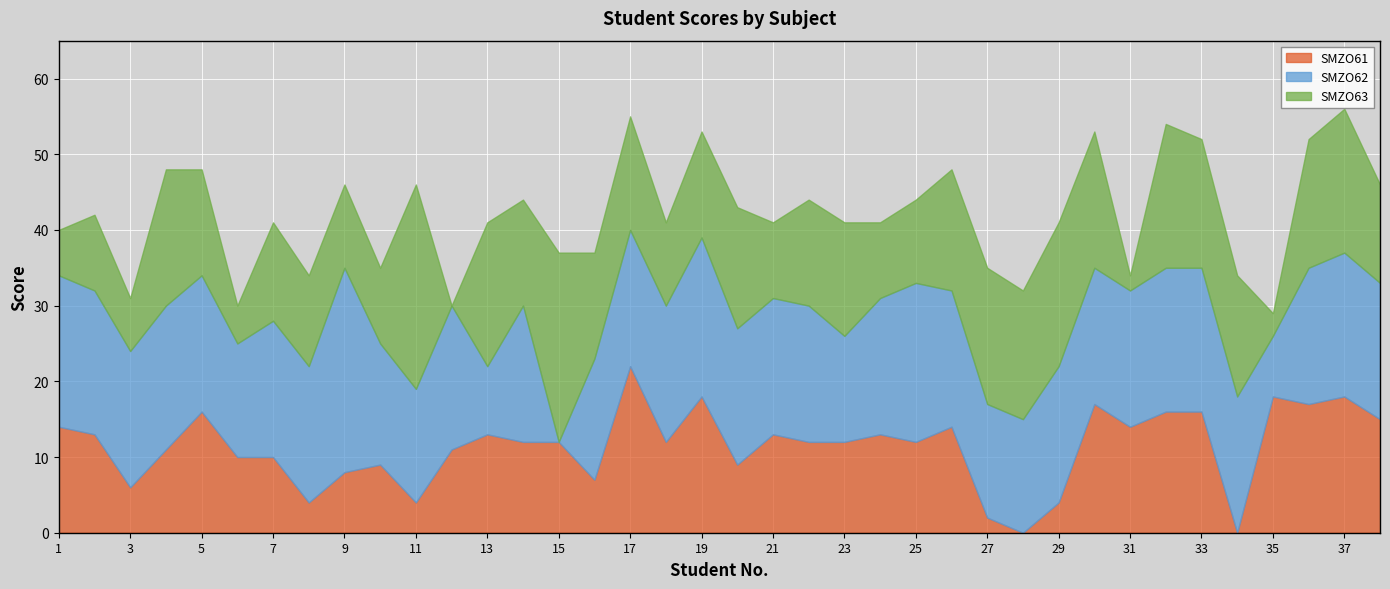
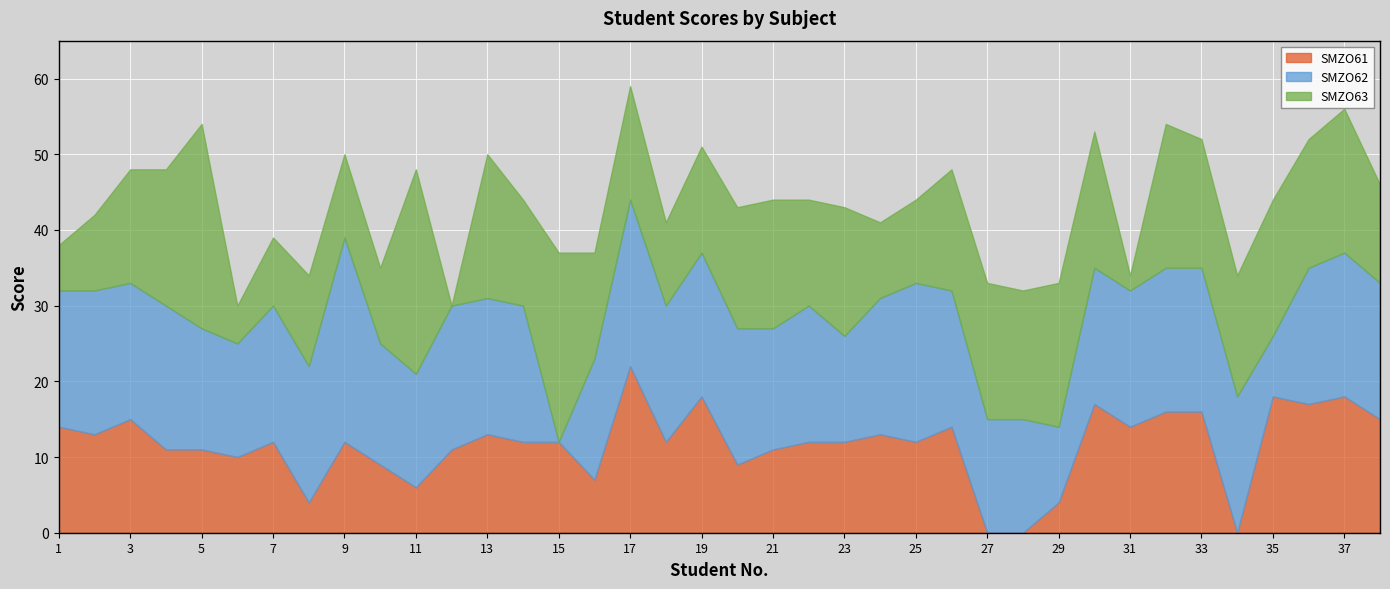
  {
    "SMZO61": {
      "1": 14,
-     "3": 6,
-     "5": 16,
-     "7": 10,
-     "9": 8,
-     "11": 4,
+     "3": 15,
+     "5": 11,
+     "7": 12,
+     "9": 12,
+     "11": 6,
      "13": 13,
      "17": 22,
      "19": 18,
-     "21": 13,
+     "21": 11,
      "23": 12,
      "25": 12,
-     "27": 2,
+     "27": 0,
      "29": 4,
      "31": 14,
      "33": 16,
      "35": 18,
      "37": 18
    },
    "SMZO62": {
-     "1": 20,
+     "1": 18,
      "3": 18,
-     "5": 18,
+     "5": 16,
      "7": 18,
      "9": 27,
      "11": 15,
-     "13": 9,
-     "17": 18,
-     "19": 21,
-     "21": 18,
+     "13": 18,
+     "17": 22,
+     "19": 19,
+     "21": 16,
      "23": 14,
      "25": 21,
      "27": 15,
-     "29": 18,
+     "29": 10,
      "31": 18,
      "33": 19,
      "35": 8,
      "37": 19
    },
    "SMZO63": {
      "1": 6,
-     "3": 7,
-     "5": 14,
-     "7": 13,
+     "3": 15,
+     "5": 27,
+     "7": 9,
      "9": 11,
      "11": 27,
      "13": 19,
      "15": 25,
      "17": 15,
      "19": 14,
-     "21": 10,
-     "23": 15,
+     "21": 17,
+     "23": 17,
      "25": 11,
      "27": 18,
      "29": 19,
      "31": 2,
      "33": 17,
-     "35": 3,
+     "35": 18,
      "37": 19
    }
  }
